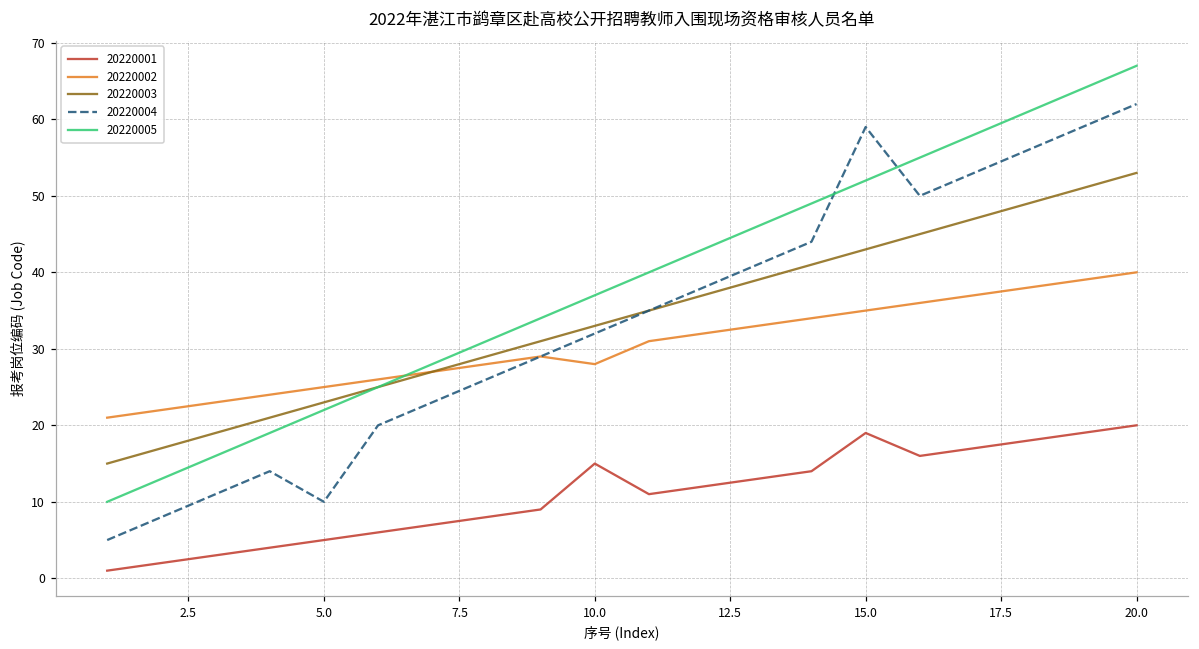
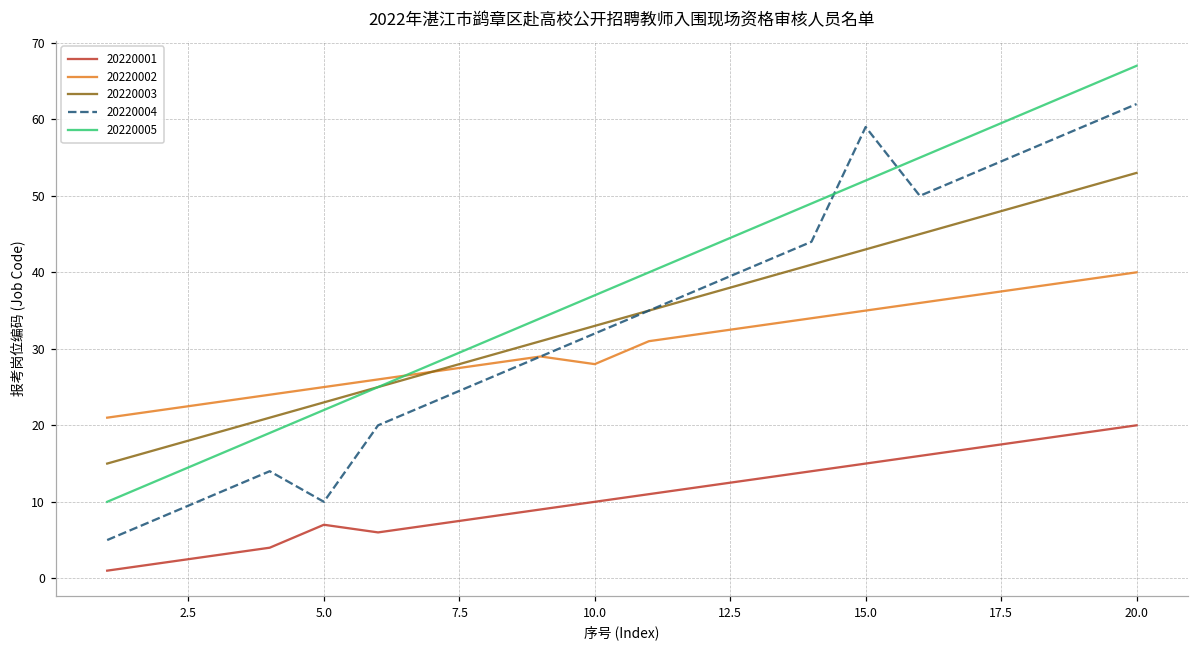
  {
    "20220001": {
-     "5.0": 5,
-     "10.0": 15,
-     "15.0": 19,
+     "5.0": 7,
+     "10.0": 10,
+     "15.0": 15,
      "20.0": 20
    },
    "20220002": {
      "5.0": 25,
      "10.0": 28,
      "15.0": 35,
      "20.0": 40
    },
    "20220003": {
      "5.0": 23,
      "10.0": 33,
      "15.0": 43,
      "20.0": 53
    },
    "20220004": {
      "5.0": 10,
      "10.0": 32,
      "15.0": 59,
      "20.0": 62
    },
    "20220005": {
      "5.0": 22,
      "10.0": 37,
      "15.0": 52,
      "20.0": 67
    }
  }
